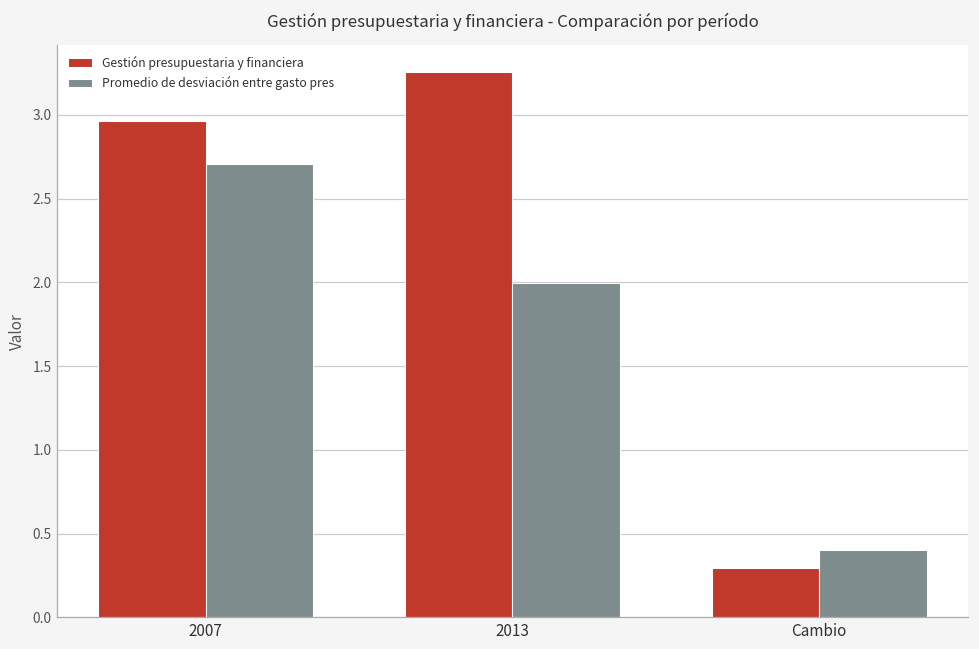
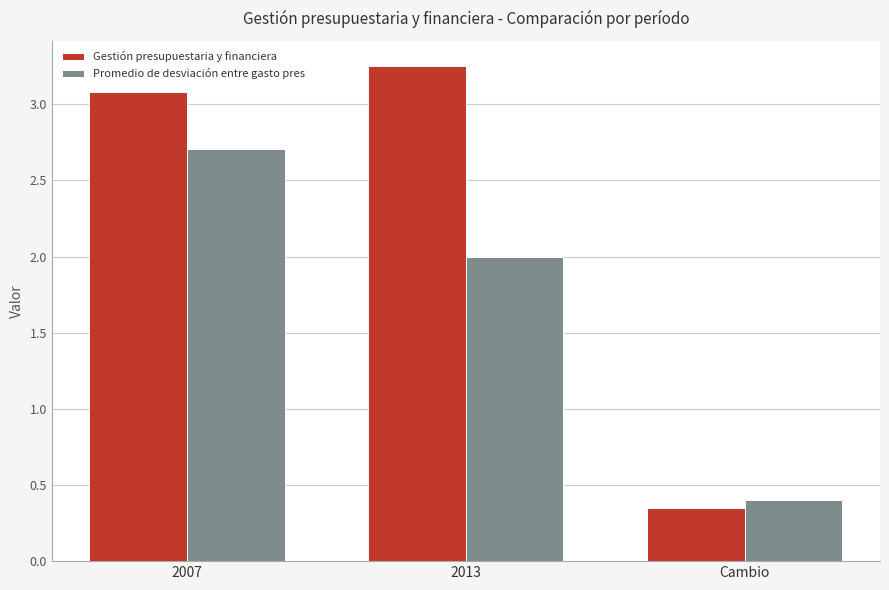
  {
    "Gestión presupuestaria y financiera": {
-     "2007": 2.96,
+     "2007": 3.08,
      "2013": 3.25,
-     "Cambio": 0.29
+     "Cambio": 0.35
    },
    "Promedio de desviación entre gasto pres": {
      "2007": 2.71,
      "2013": 1.99,
      "Cambio": 0.40
    }
  }
